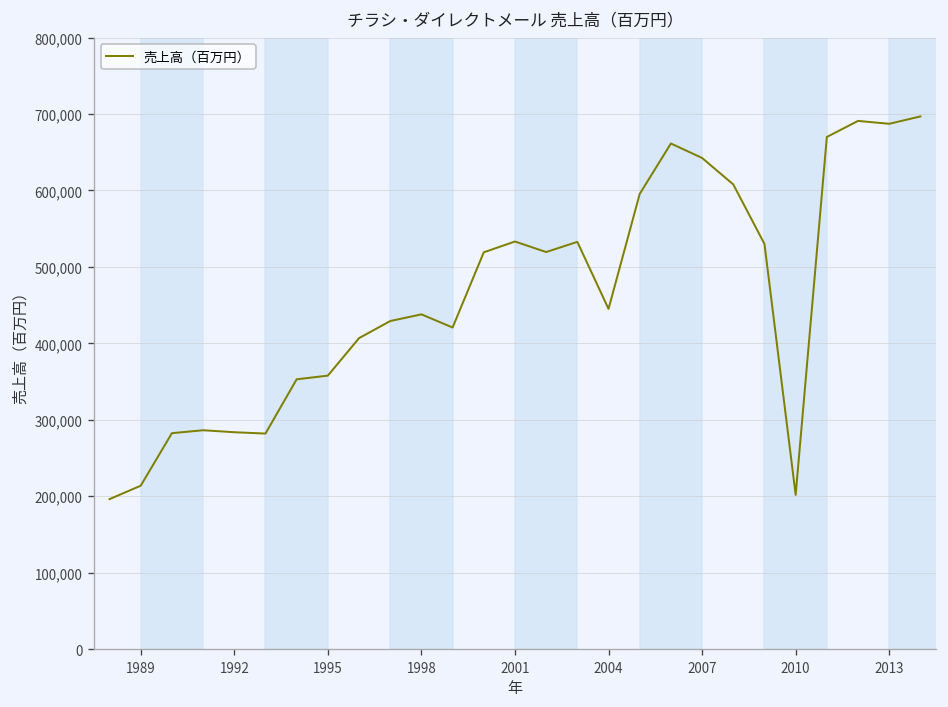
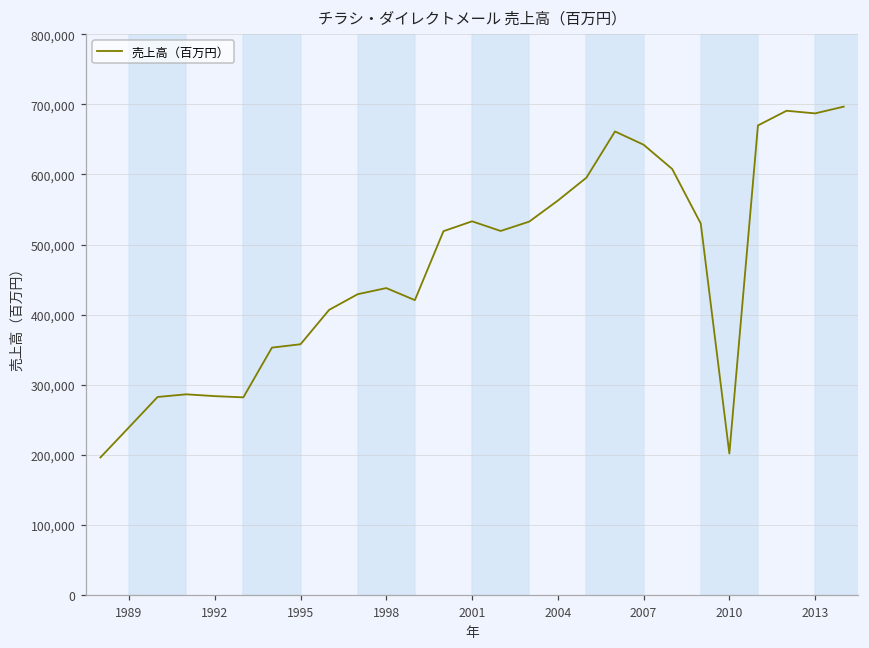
  {
-   "1989": "210,000",
+   "1989": "240,000",
    "1992": "280,000",
    "1995": "360,000",
    "1998": "440,000",
    "2001": "530,000",
-   "2004": "450,000",
+   "2004": "560,000",
    "2007": "640,000",
    "2010": "200,000",
    "2013": "690,000"
  }
